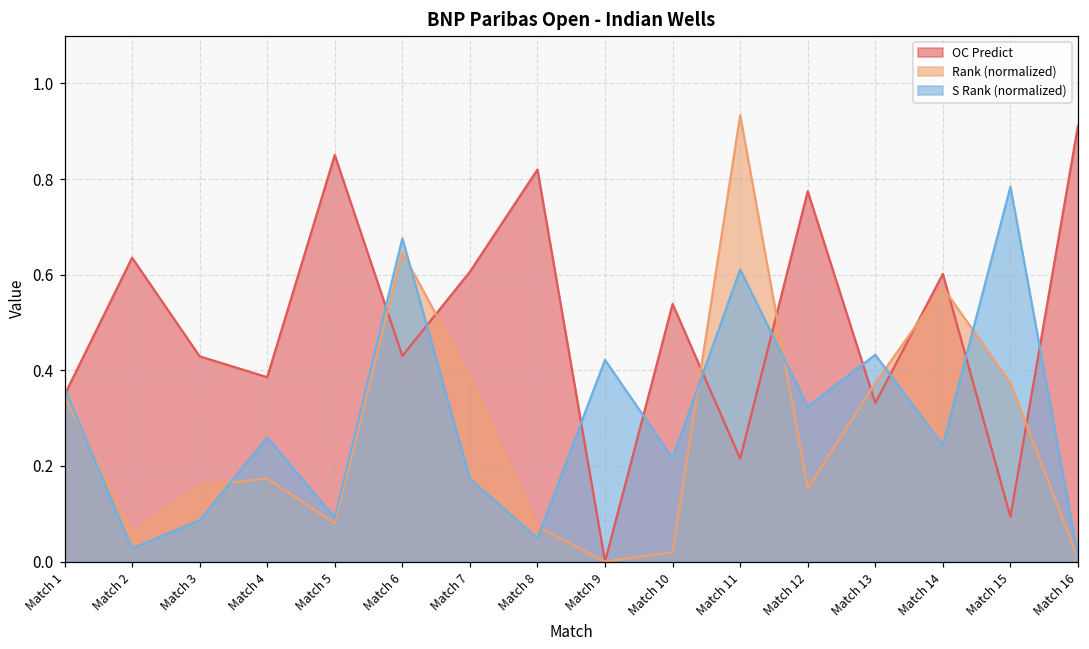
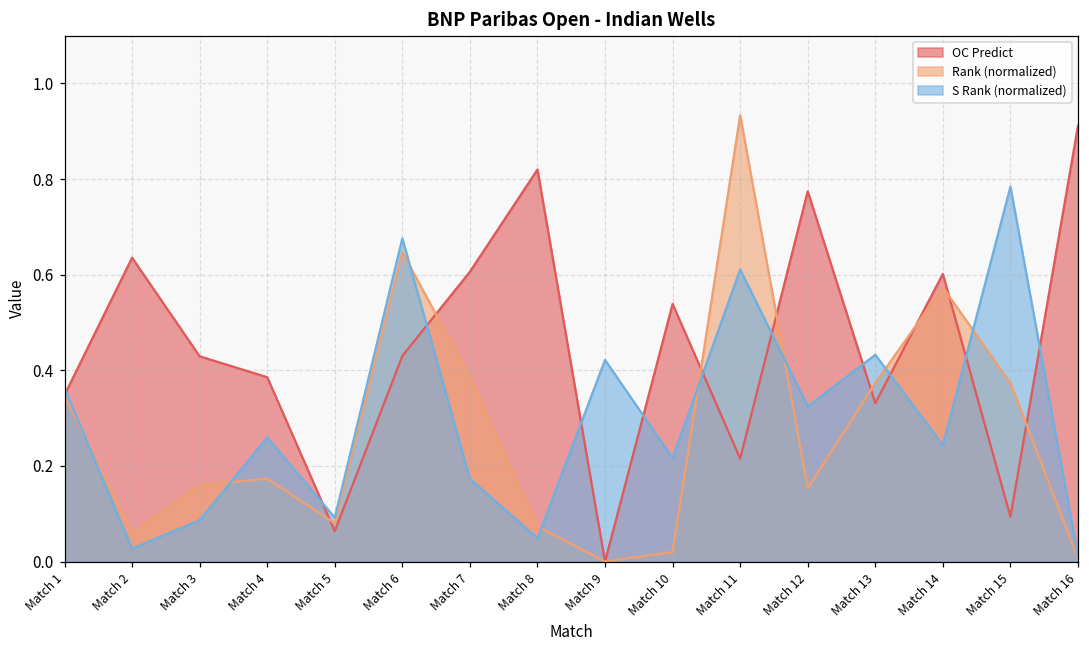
  {
    "OC Predict": {
      "Match 2": 0.64,
      "Match 3": 0.43,
      "Match 4": 0.39,
-     "Match 5": 0.85,
+     "Match 5": 0.06,
      "Match 6": 0.43,
      "Match 7": 0.61,
      "Match 8": 0.82,
      "Match 10": 0.54,
      "Match 11": 0.22,
      "Match 12": 0.77,
      "Match 13": 0.33,
      "Match 14": 0.60,
      "Match 15": 0.09,
      "Match 16": 0.91
    },
    "Rank (normalized)": {
      "Match 2": 0.06,
      "Match 3": 0.16,
      "Match 4": 0.17,
      "Match 5": 0.08,
      "Match 6": 0.65,
      "Match 7": 0.39,
      "Match 8": 0.07,
      "Match 10": 0.02,
      "Match 11": 0.93,
      "Match 12": 0.15,
      "Match 13": 0.37,
      "Match 14": 0.57,
      "Match 15": 0.37
    },
    "S Rank (normalized)": {
      "Match 1": 0.36,
      "Match 2": 0.03,
      "Match 3": 0.09,
      "Match 4": 0.26,
      "Match 5": 0.09,
      "Match 6": 0.68,
      "Match 7": 0.17,
      "Match 8": 0.05,
      "Match 9": 0.42,
      "Match 10": 0.22,
      "Match 11": 0.61,
      "Match 12": 0.32,
      "Match 13": 0.43,
      "Match 14": 0.24,
      "Match 15": 0.78
    }
  }
